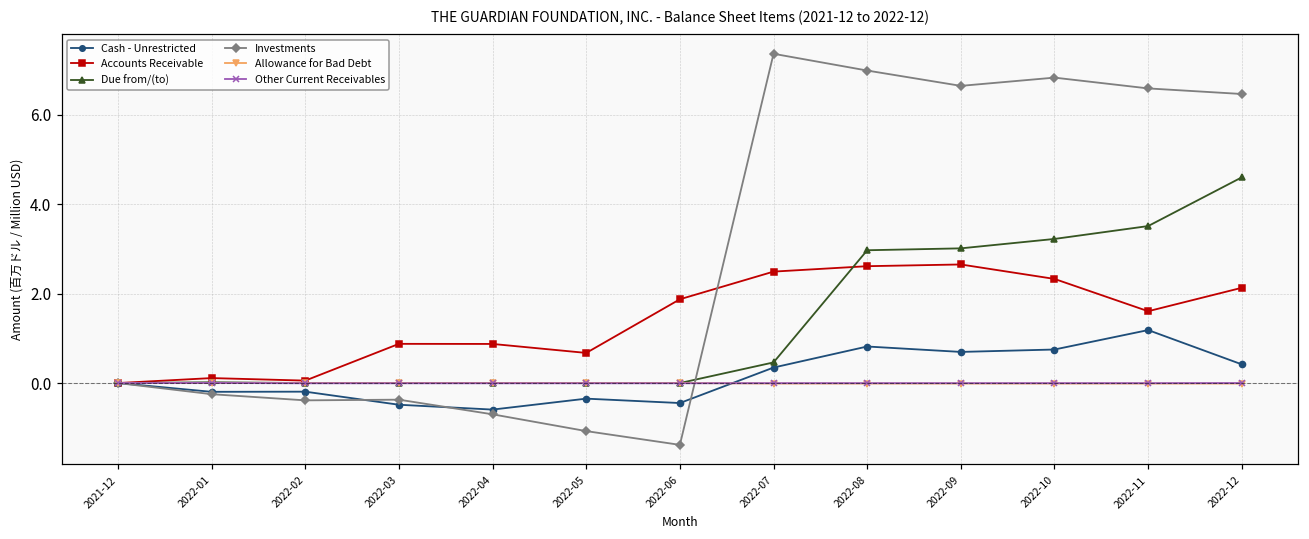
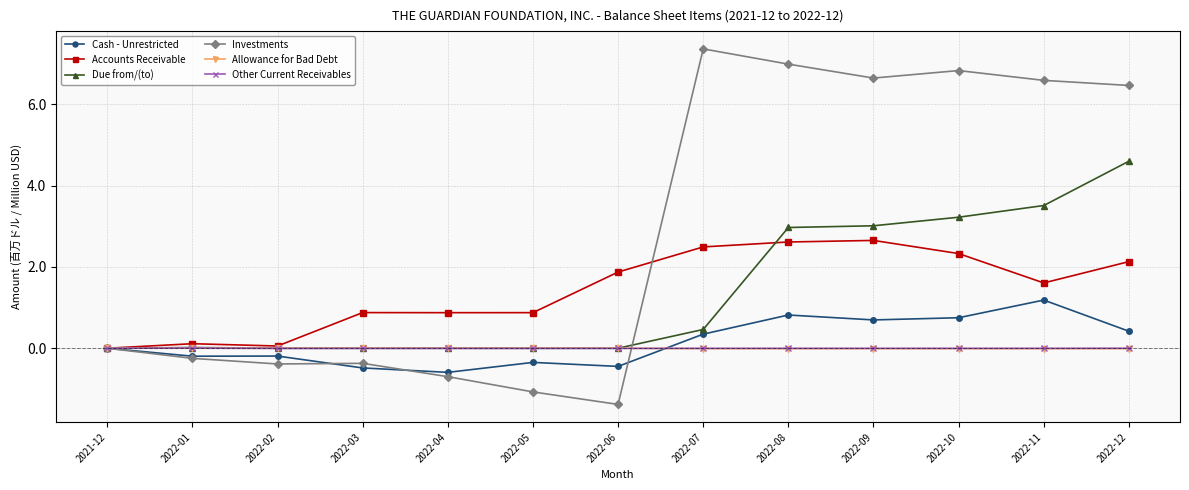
  {
    "Cash - Unrestricted": {
      "2022-02": -0.2,
      "2022-03": -0.5,
      "2022-04": -0.6,
      "2022-05": -0.3,
      "2022-06": -0.4,
      "2022-07": 0.3,
      "2022-08": 0.8,
      "2022-09": 0.7,
      "2022-10": 0.7,
      "2022-11": 1.2,
      "2022-12": 0.4
    },
    "Accounts Receivable": {
      "2022-01": 0.1,
      "2022-03": 0.9,
      "2022-04": 0.9,
-     "2022-05": 0.7,
+     "2022-05": 0.9,
      "2022-06": 1.9,
      "2022-07": 2.5,
      "2022-08": 2.6,
      "2022-09": 2.7,
      "2022-10": 2.3,
      "2022-11": 1.6,
      "2022-12": 2.1
    },
    "Due from/(to)": {
      "2022-07": 0.5,
      "2022-08": 3.0,
      "2022-09": 3.0,
      "2022-10": 3.2,
      "2022-11": 3.5,
      "2022-12": 4.6
    },
    "Investments": {
      "2022-02": -0.4,
      "2022-03": -0.4,
      "2022-04": -0.7,
      "2022-05": -1.1,
      "2022-06": -1.4,
      "2022-07": 7.4,
      "2022-08": 7.0,
      "2022-09": 6.6,
      "2022-10": 6.8,
      "2022-11": 6.6,
      "2022-12": 6.5
    }
  }
